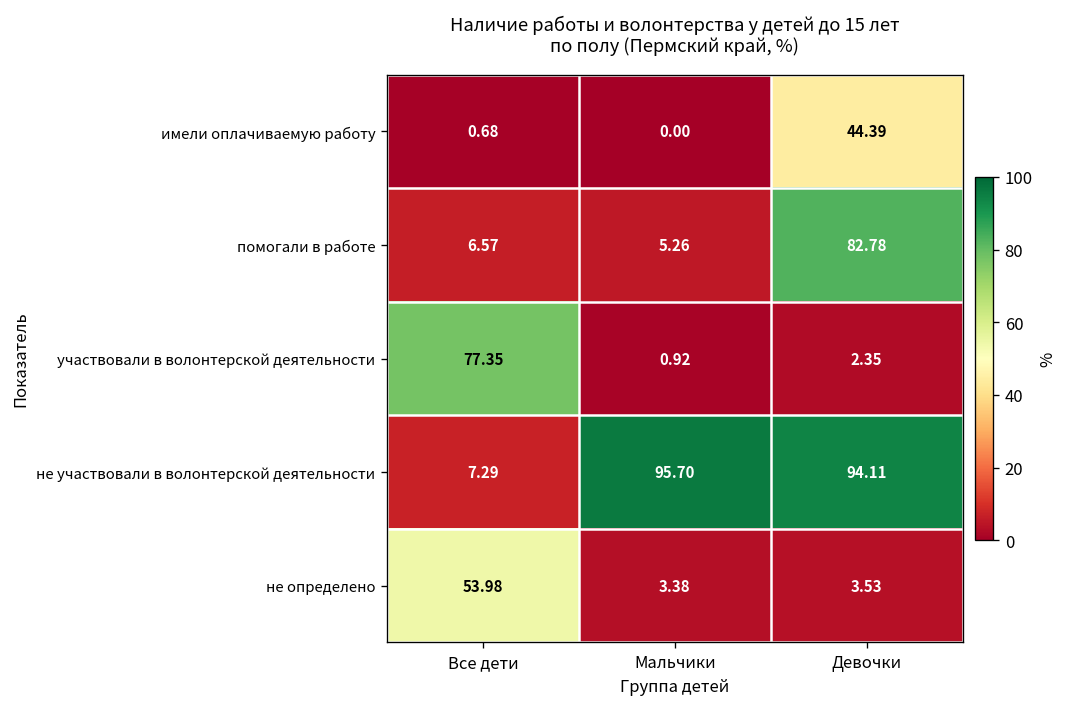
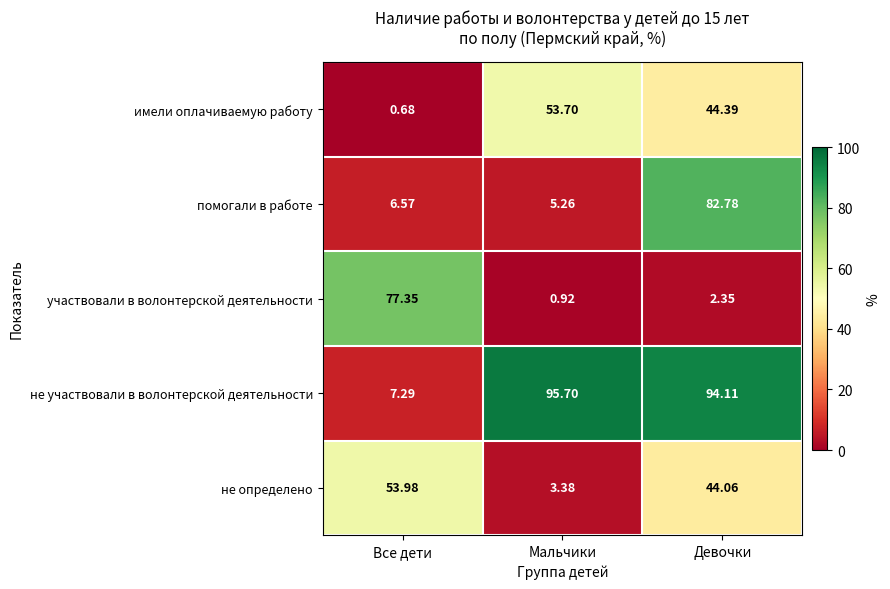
  {
    "имели оплачиваемую работу": {
      "Все дети": 0.68,
-     "Мальчики": 0.00,
+     "Мальчики": 53.70,
      "Девочки": 44.39
    },
    "помогали в работе": {
      "Все дети": 6.57,
      "Мальчики": 5.26,
      "Девочки": 82.78
    },
    "участвовали в волонтерской деятельности": {
      "Все дети": 77.35,
      "Мальчики": 0.92,
      "Девочки": 2.35
    },
    "не участвовали в волонтерской деятельности": {
      "Все дети": 7.29,
      "Мальчики": 95.70,
      "Девочки": 94.11
    },
    "не определено": {
      "Все дети": 53.98,
      "Мальчики": 3.38,
-     "Девочки": 3.53
+     "Девочки": 44.06
    }
  }
